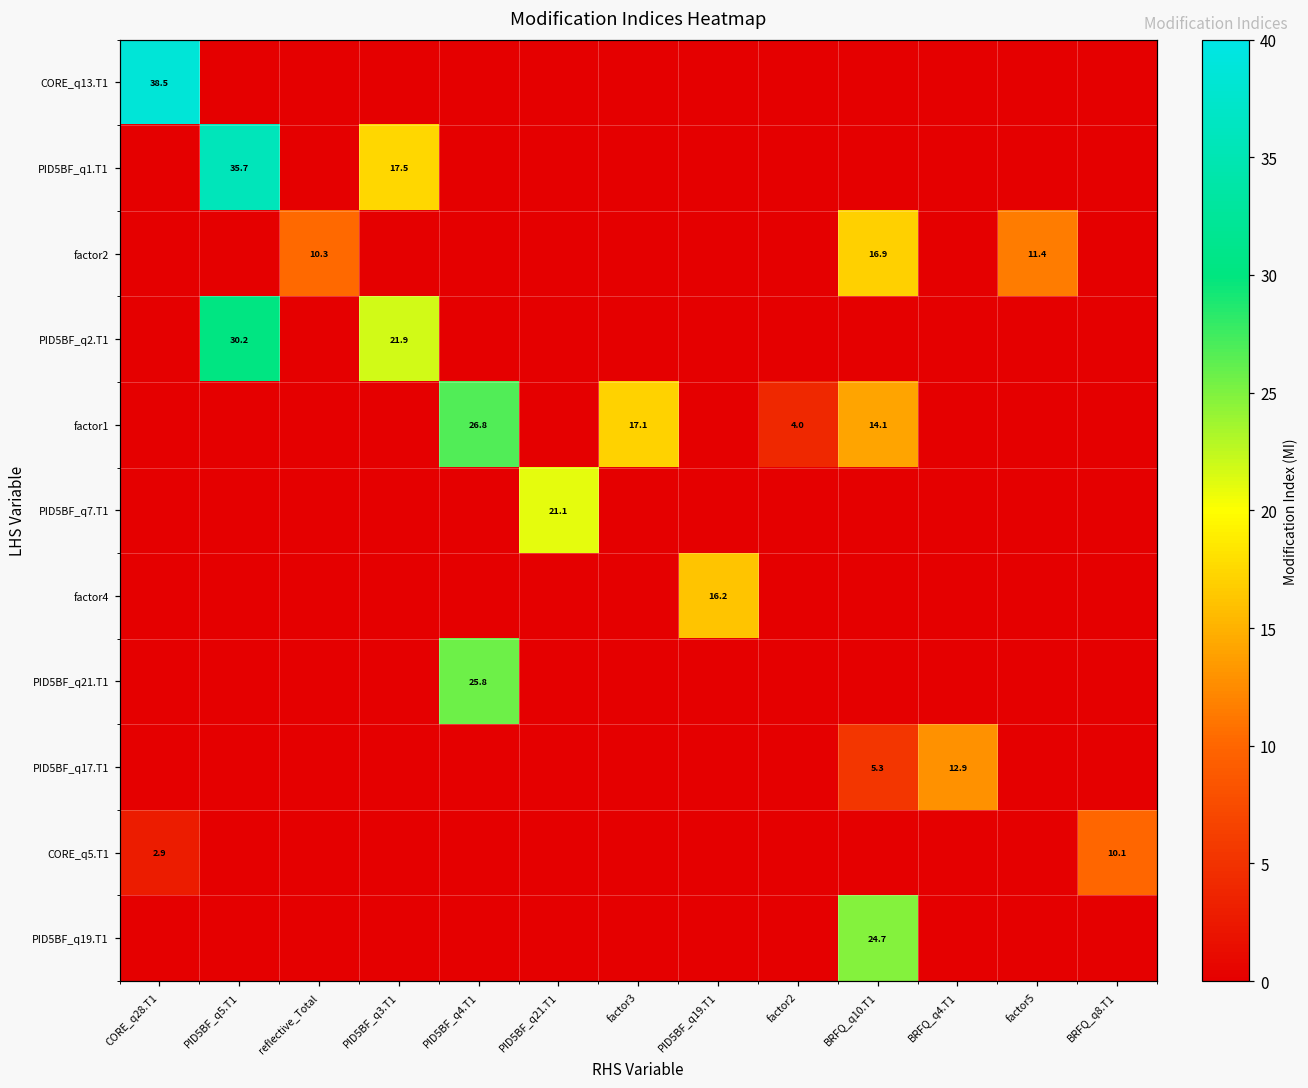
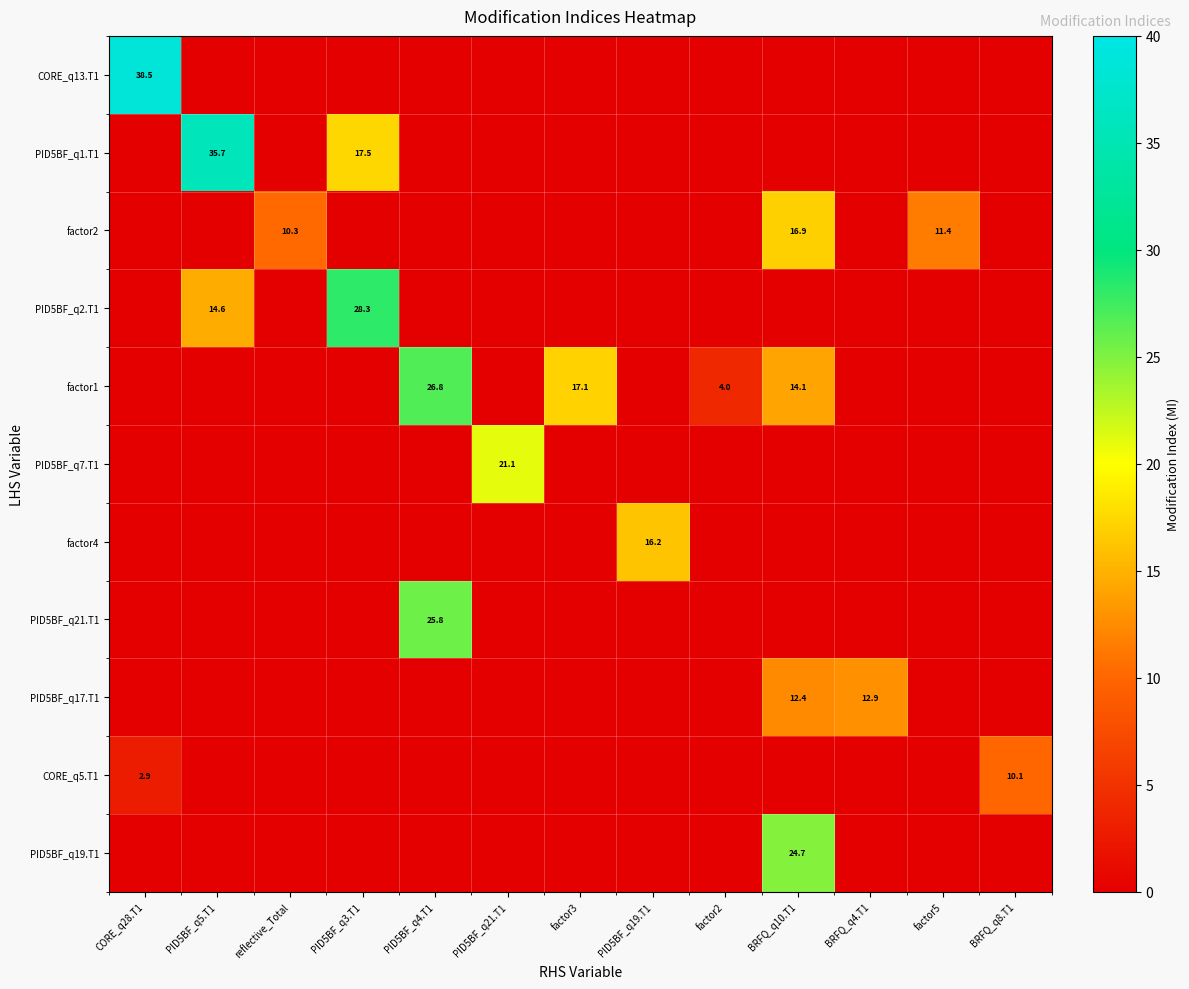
  {
    "CORE_q13.T1": {
      "CORE_q28.T1": 38.5
    },
    "PID5BF_q1.T1": {
      "PID5BF_q5.T1": 35.7,
      "PID5BF_q3.T1": 17.5
    },
    "factor2": {
      "reflective_Total": 10.3,
      "BRFQ_q10.T1": 16.9,
      "factor5": 11.4
    },
    "PID5BF_q2.T1": {
-     "PID5BF_q5.T1": 30.2,
-     "PID5BF_q3.T1": 21.9
+     "PID5BF_q5.T1": 14.6,
+     "PID5BF_q3.T1": 28.3
    },
    "factor1": {
      "PID5BF_q4.T1": 26.8,
      "factor3": 17.1,
      "factor2": 4.0,
      "BRFQ_q10.T1": 14.1
    },
    "PID5BF_q7.T1": {
      "PID5BF_q21.T1": 21.1
    },
    "factor4": {
      "PID5BF_q19.T1": 16.2
    },
    "PID5BF_q21.T1": {
      "PID5BF_q4.T1": 25.8
    },
    "PID5BF_q17.T1": {
-     "BRFQ_q10.T1": 5.3,
+     "BRFQ_q10.T1": 12.4,
      "BRFQ_q4.T1": 12.9
    },
    "CORE_q5.T1": {
      "CORE_q28.T1": 2.9,
      "BRFQ_q8.T1": 10.1
    },
    "PID5BF_q19.T1": {
      "BRFQ_q10.T1": 24.7
    }
  }
